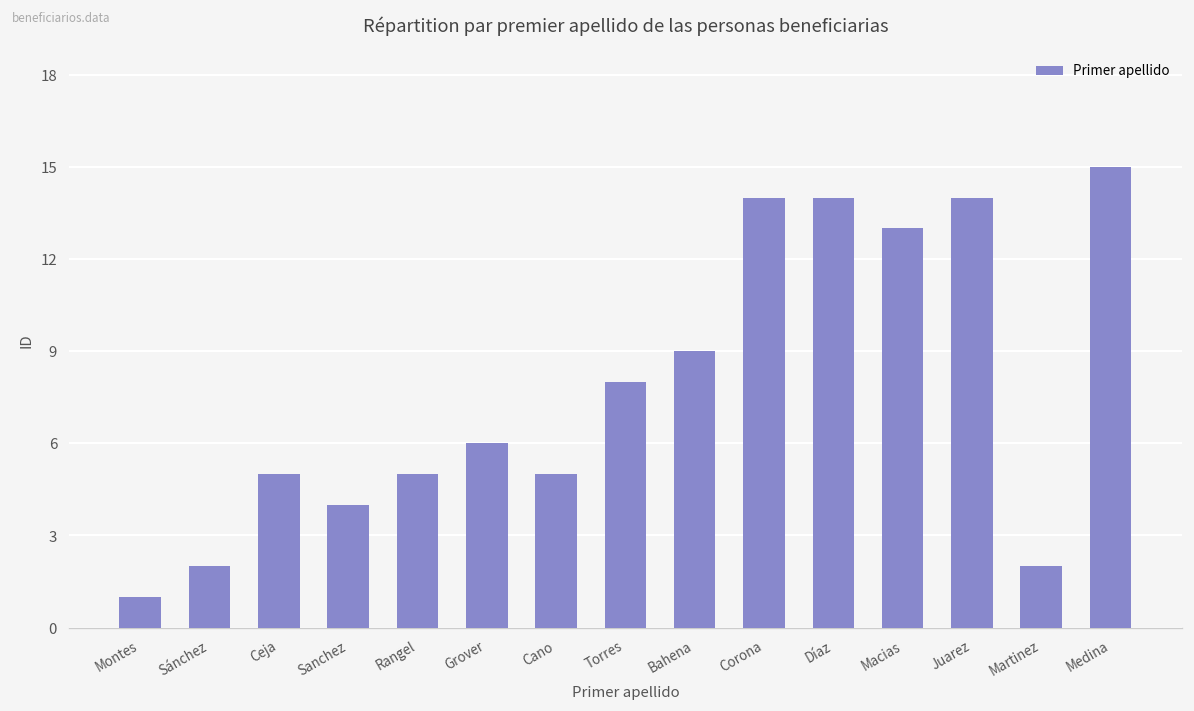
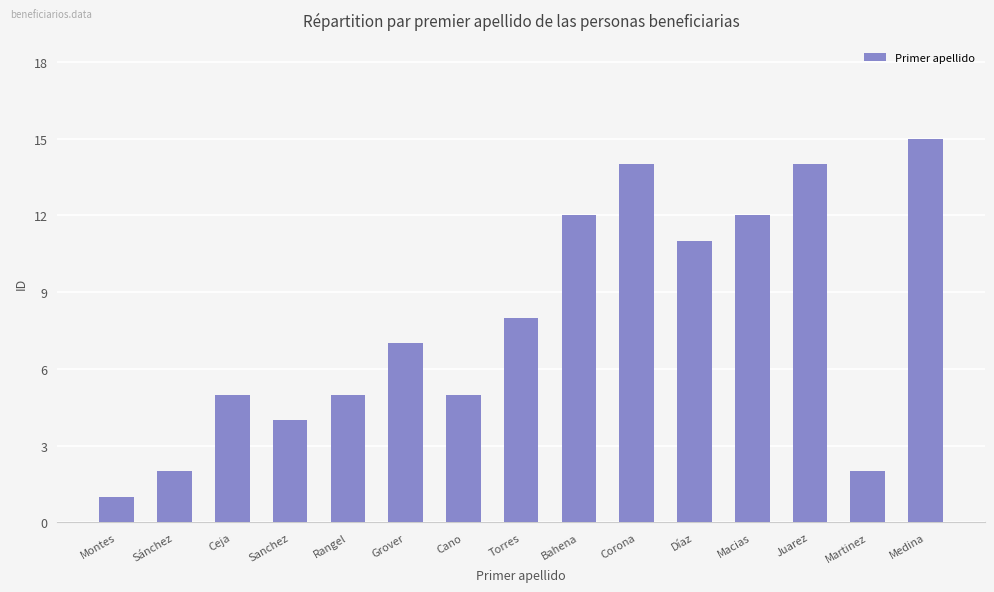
  {
    "Montes": 1,
    "Sánchez": 2,
    "Ceja": 5,
    "Sanchez": 4,
    "Rangel": 5,
-   "Grover": 6,
+   "Grover": 7,
    "Cano": 5,
    "Torres": 8,
-   "Bahena": 9,
+   "Bahena": 12,
    "Corona": 14,
-   "Díaz": 14,
-   "Macias": 13,
+   "Díaz": 11,
+   "Macias": 12,
    "Juarez": 14,
    "Martinez": 2,
    "Medina": 15
  }
